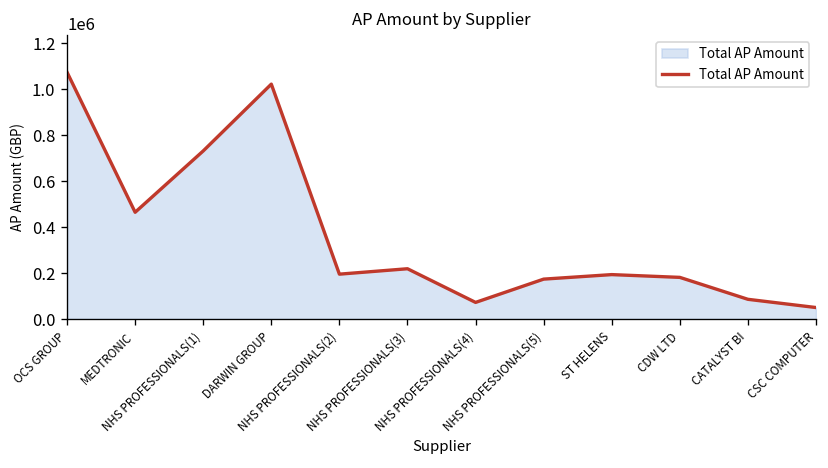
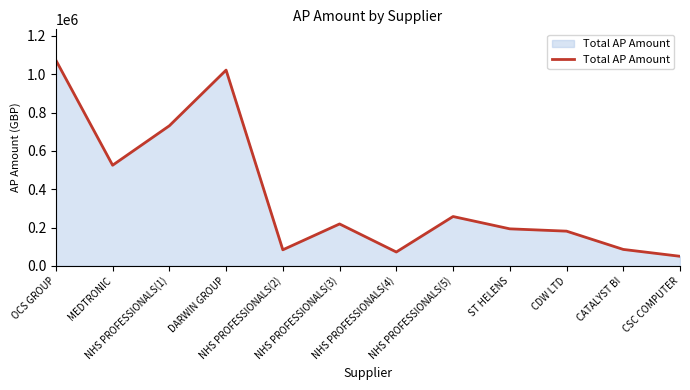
  {
    "OCS GROUP": 1070000,
-   "MEDTRONIC": 460000,
+   "MEDTRONIC": 530000,
    "NHS PROFESSIONALS(1)": 730000,
    "DARWIN GROUP": 1020000,
-   "NHS PROFESSIONALS(2)": 200000,
+   "NHS PROFESSIONALS(2)": 80000,
    "NHS PROFESSIONALS(3)": 220000,
    "NHS PROFESSIONALS(4)": 70000,
-   "NHS PROFESSIONALS(5)": 170000,
+   "NHS PROFESSIONALS(5)": 260000,
    "ST HELENS": 190000,
    "CDW LTD": 180000,
    "CATALYST BI": 90000,
    "CSC COMPUTER": 50000
  }
